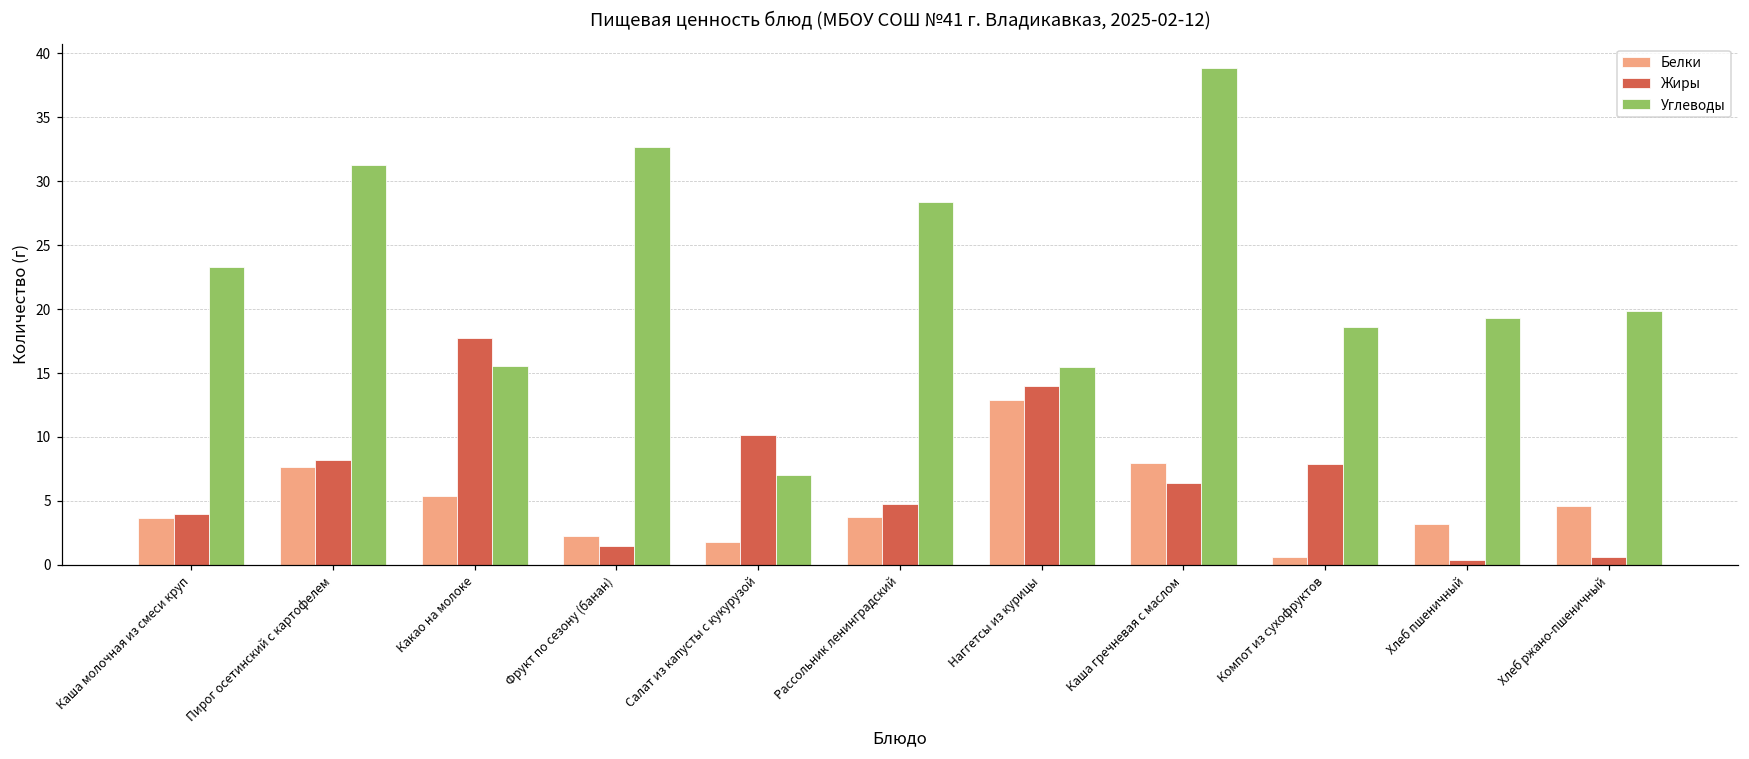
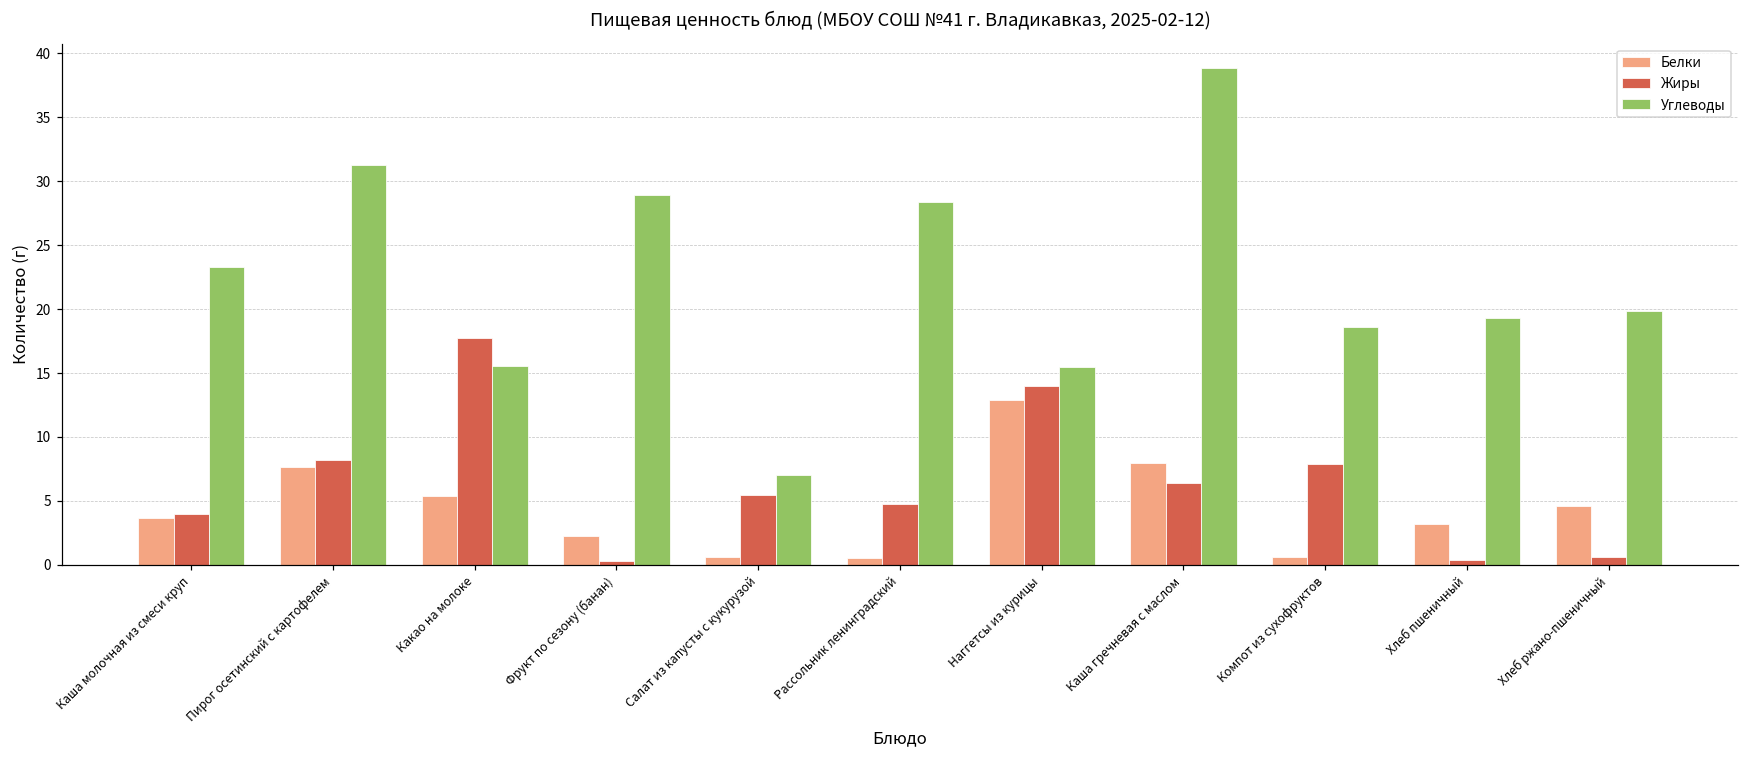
  {
    "Белки": {
      "Каша молочная из смеси круп": 3.7,
      "Пирог осетинский с картофелем": 7.6,
      "Какао на молоке": 5.4,
      "Фрукт по сезону (банан)": 2.3,
-     "Салат из капусты с кукурузой": 1.8,
-     "Рассольник ленинградский": 3.7,
+     "Салат из капусты с кукурузой": 0.6,
+     "Рассольник ленинградский": 0.6,
      "Наггетсы из курицы": 12.9,
      "Каша гречневая с маслом": 7.9,
      "Компот из сухофруктов": 0.6,
      "Хлеб пшеничный": 3.2,
      "Хлеб ржано-пшеничный": 4.6
    },
    "Жиры": {
      "Каша молочная из смеси круп": 3.9,
      "Пирог осетинский с картофелем": 8.2,
      "Какао на молоке": 17.8,
-     "Фрукт по сезону (банан)": 1.5,
-     "Салат из капусты с кукурузой": 10.2,
+     "Фрукт по сезону (банан)": 0.3,
+     "Салат из капусты с кукурузой": 5.5,
      "Рассольник ленинградский": 4.7,
      "Наггетсы из курицы": 14.0,
      "Каша гречневая с маслом": 6.4,
      "Компот из сухофруктов": 7.9,
      "Хлеб пшеничный": 0.4,
      "Хлеб ржано-пшеничный": 0.6
    },
    "Углеводы": {
      "Каша молочная из смеси круп": 23.3,
      "Пирог осетинский с картофелем": 31.3,
      "Какао на молоке": 15.6,
-     "Фрукт по сезону (банан)": 32.7,
+     "Фрукт по сезону (банан)": 28.9,
      "Салат из капусты с кукурузой": 7.0,
      "Рассольник ленинградский": 28.4,
      "Наггетсы из курицы": 15.5,
      "Каша гречневая с маслом": 38.8,
      "Компот из сухофруктов": 18.6,
      "Хлеб пшеничный": 19.3,
      "Хлеб ржано-пшеничный": 19.8
    }
  }
